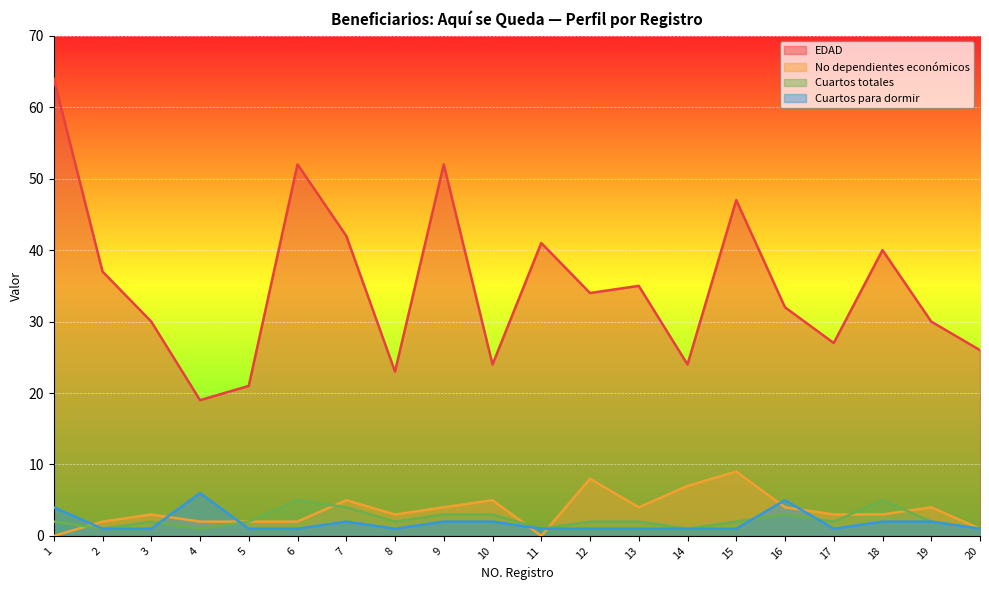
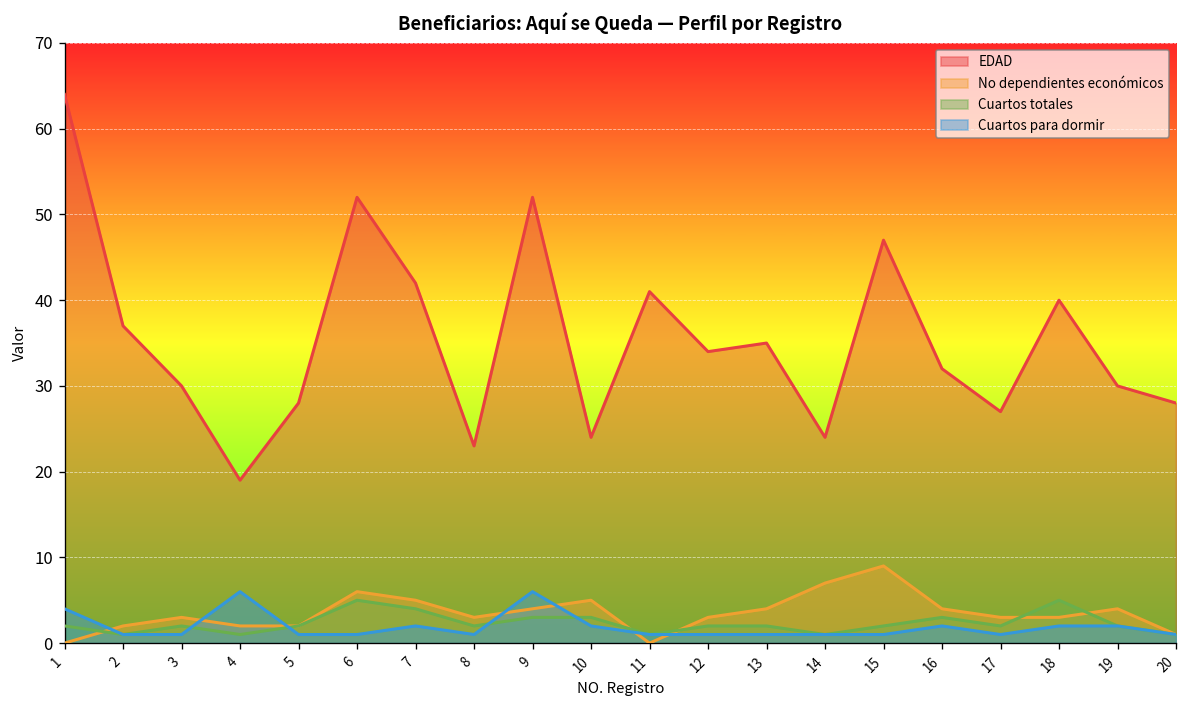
  {
    "EDAD": {
      "1": 64,
      "2": 37,
      "3": 30,
      "4": 19,
-     "5": 21,
+     "5": 28,
      "6": 52,
      "7": 42,
      "8": 23,
      "9": 52,
      "10": 24,
      "11": 41,
      "12": 34,
      "13": 35,
      "14": 24,
      "15": 47,
      "16": 32,
      "17": 27,
      "18": 40,
      "19": 30,
-     "20": 26
+     "20": 28
    },
    "No dependientes económicos": {
      "1": 0,
      "2": 2,
      "3": 3,
      "4": 2,
-     "6": 2,
+     "6": 6,
      "7": 5,
      "8": 3,
      "9": 4,
      "10": 5,
      "11": 0,
-     "12": 8,
+     "12": 3,
      "13": 4,
      "14": 7,
      "15": 9,
      "16": 4,
      "17": 3,
      "18": 3,
      "19": 4
    },
    "Cuartos totales": {
      "1": 2,
      "3": 2,
      "4": 1,
      "6": 5,
      "7": 4,
      "8": 2,
      "9": 3,
      "10": 3,
      "12": 2,
      "13": 2,
      "15": 2,
      "16": 3,
      "17": 2,
      "18": 5
    },
    "Cuartos para dormir": {
      "1": 4,
      "3": 1,
      "4": 6,
      "5": 1,
      "6": 1,
      "7": 2,
      "8": 1,
-     "9": 2,
+     "9": 6,
      "10": 2,
      "12": 1,
      "13": 1,
      "15": 1,
-     "16": 5,
+     "16": 2,
      "17": 1,
      "18": 2
    }
  }
